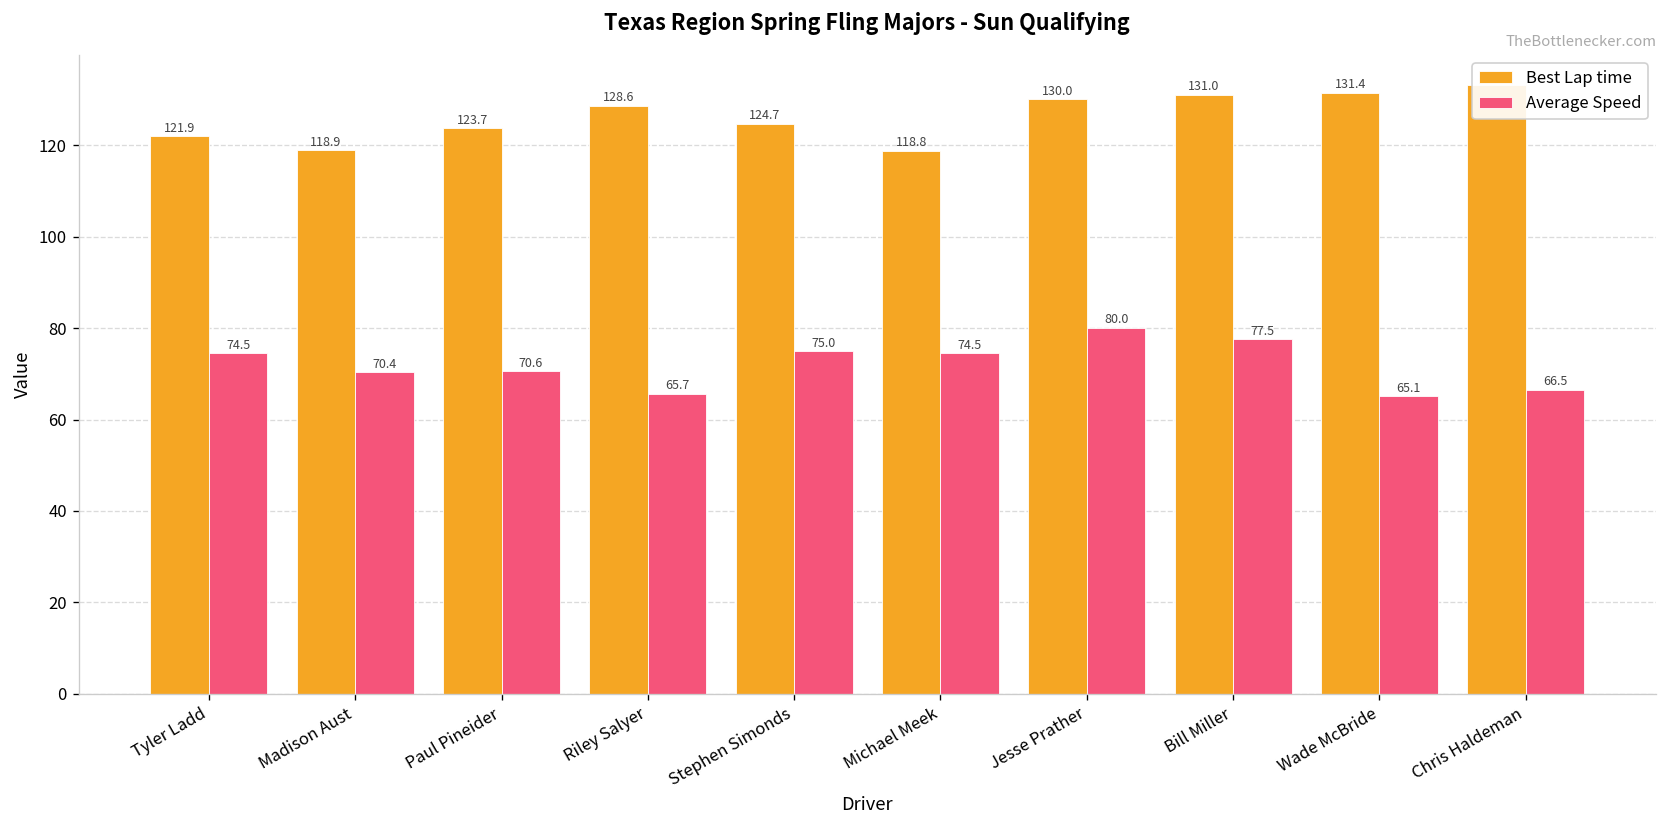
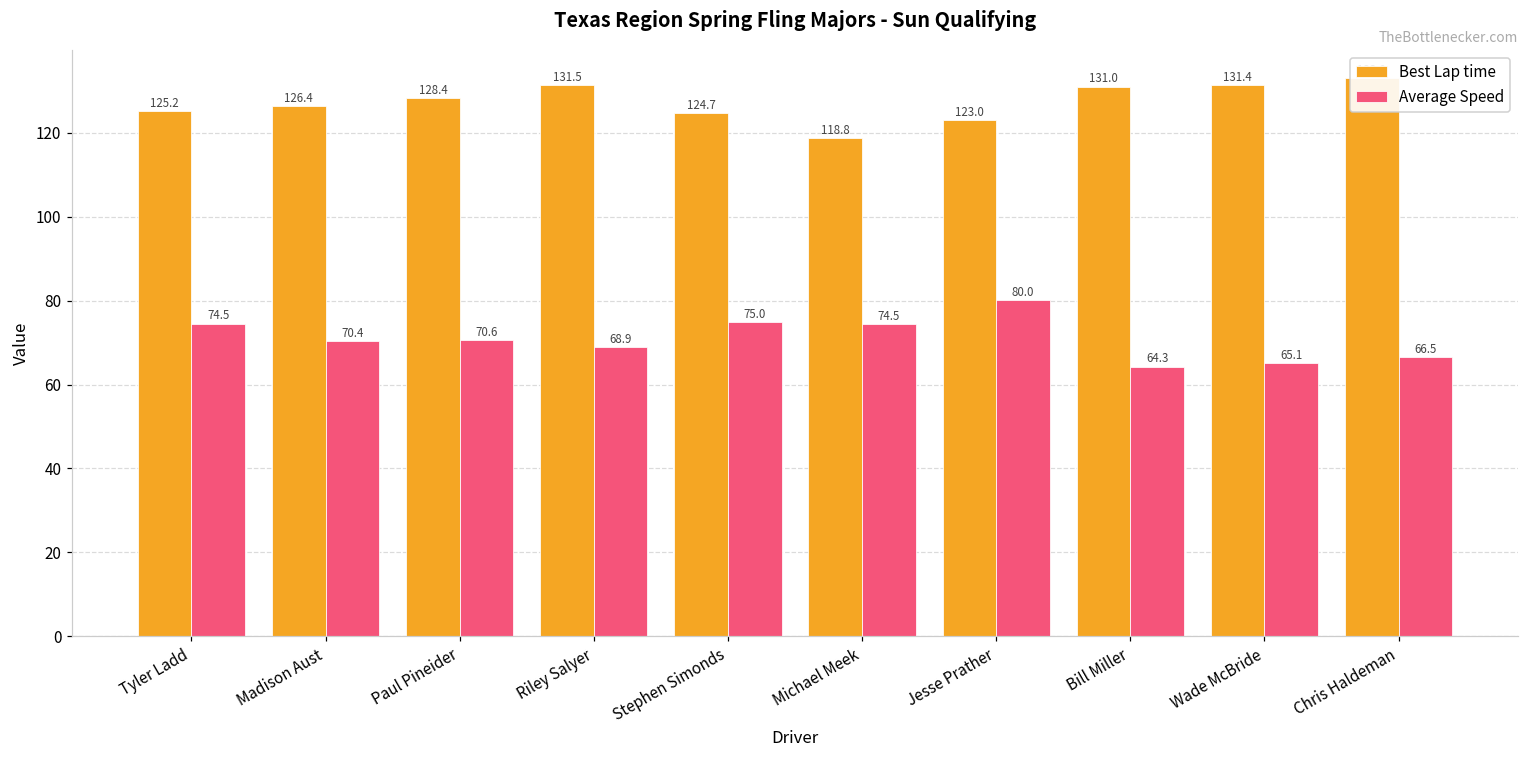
  {
    "Best Lap time": {
-     "Tyler Ladd": 121.9,
-     "Madison Aust": 118.9,
-     "Paul Pineider": 123.7,
-     "Riley Salyer": 128.6,
+     "Tyler Ladd": 125.2,
+     "Madison Aust": 126.4,
+     "Paul Pineider": 128.4,
+     "Riley Salyer": 131.5,
      "Stephen Simonds": 124.7,
      "Michael Meek": 118.8,
-     "Jesse Prather": 130.0,
+     "Jesse Prather": 123.0,
      "Bill Miller": 131.0,
      "Wade McBride": 131.4
    },
    "Average Speed": {
      "Tyler Ladd": 74.5,
      "Madison Aust": 70.4,
      "Paul Pineider": 70.6,
-     "Riley Salyer": 65.7,
+     "Riley Salyer": 68.9,
      "Stephen Simonds": 75.0,
      "Michael Meek": 74.5,
      "Jesse Prather": 80.0,
-     "Bill Miller": 77.5,
+     "Bill Miller": 64.3,
      "Wade McBride": 65.1,
      "Chris Haldeman": 66.5
    }
  }
